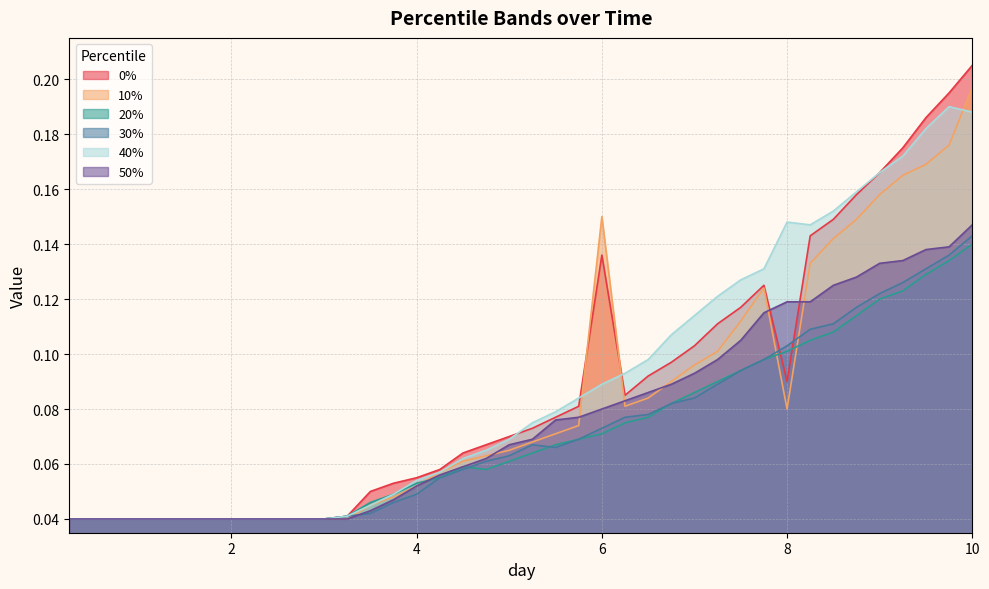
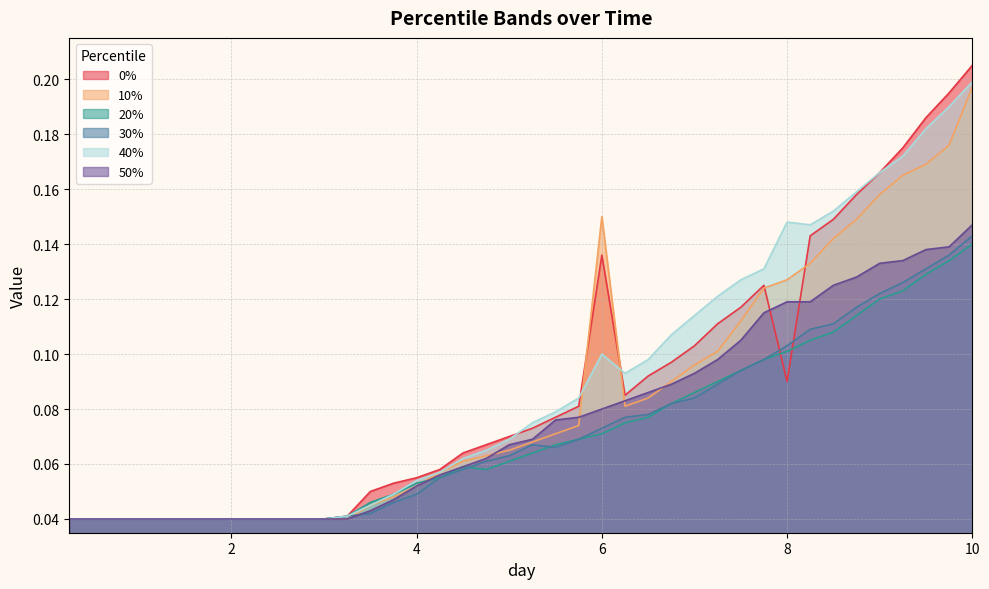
  {
    "0%": {
      "4": 0.055,
      "6": 0.136,
      "8": 0.090,
      "10": 0.205
    },
    "10%": {
      "6": 0.150,
-     "8": 0.080,
+     "8": 0.127,
      "10": 0.197
    },
    "40%": {
      "4": 0.054,
-     "6": 0.089,
+     "6": 0.100,
      "8": 0.148,
-     "10": 0.188
+     "10": 0.199
    }
  }
